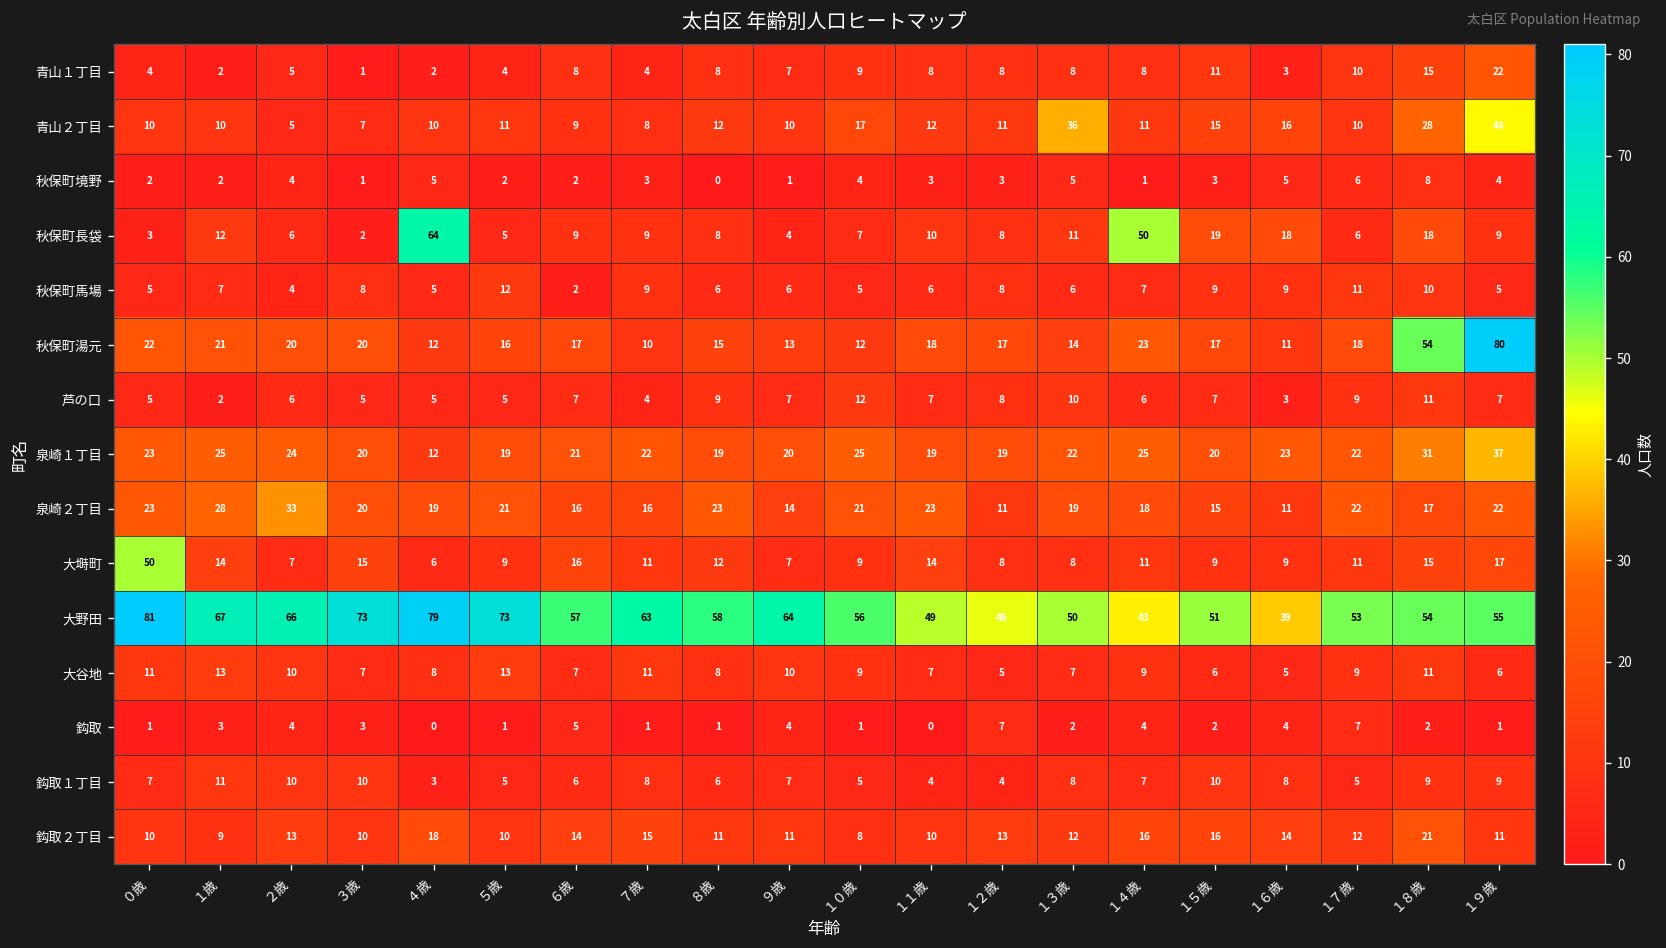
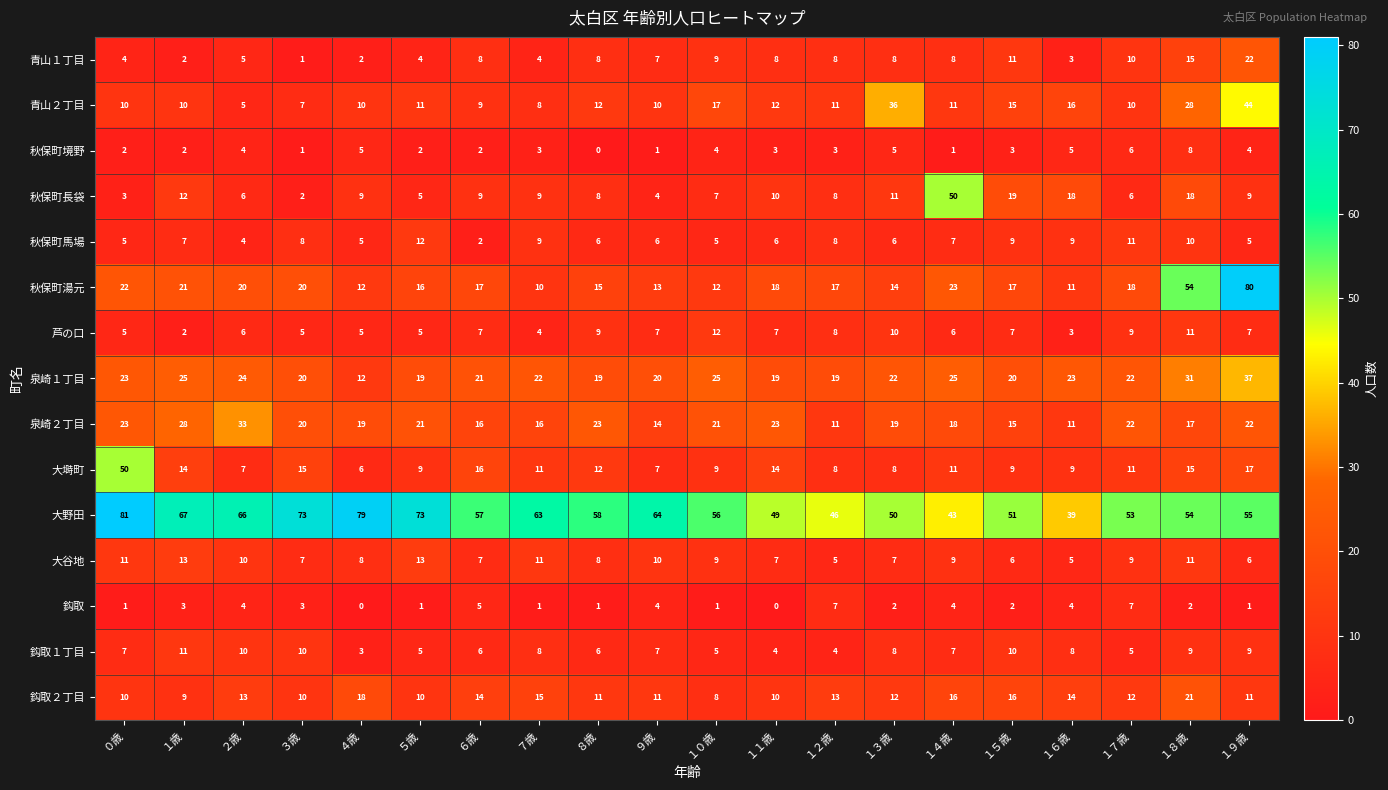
  {
    "秋保町長袋": {
      "０歳": 3,
      "１歳": 12,
      "２歳": 6,
      "３歳": 2,
-     "４歳": 64,
+     "４歳": 9,
      "５歳": 5,
      "６歳": 9,
      "７歳": 9,
      "８歳": 8,
      "９歳": 4,
      "１０歳": 7,
      "１１歳": 10,
      "１２歳": 8,
      "１３歳": 11,
      "１４歳": 50,
      "１５歳": 19,
      "１６歳": 18,
      "１７歳": 6,
      "１８歳": 18,
      "１９歳": 9
    }
  }
